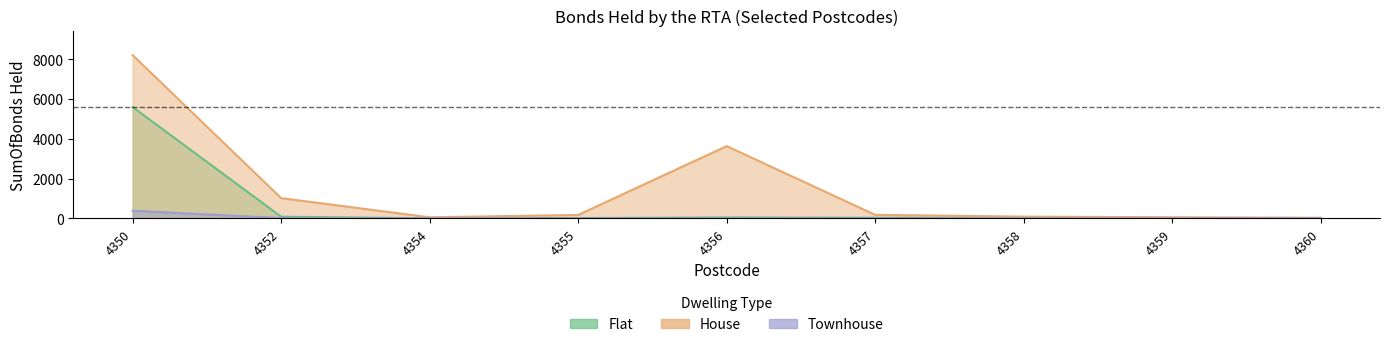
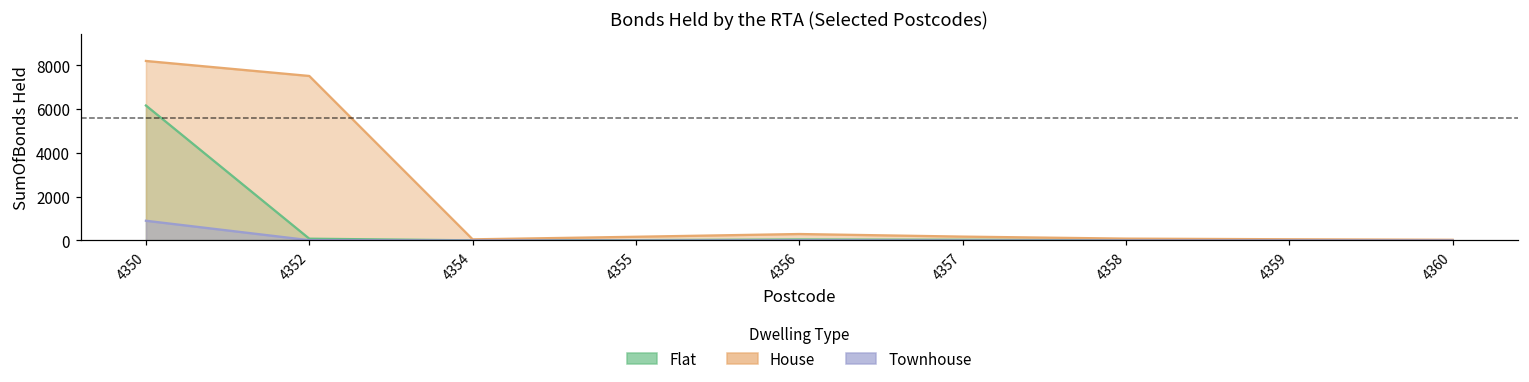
  {
    "Flat": {
-     "4350": 5600
+     "4350": 6200
    },
    "House": {
      "4350": 8200,
-     "4352": 1000,
+     "4352": 7500,
      "4355": 200,
-     "4356": 3600,
+     "4356": 300,
      "4357": 200
    },
    "Townhouse": {
-     "4350": 400
+     "4350": 900
    }
  }
